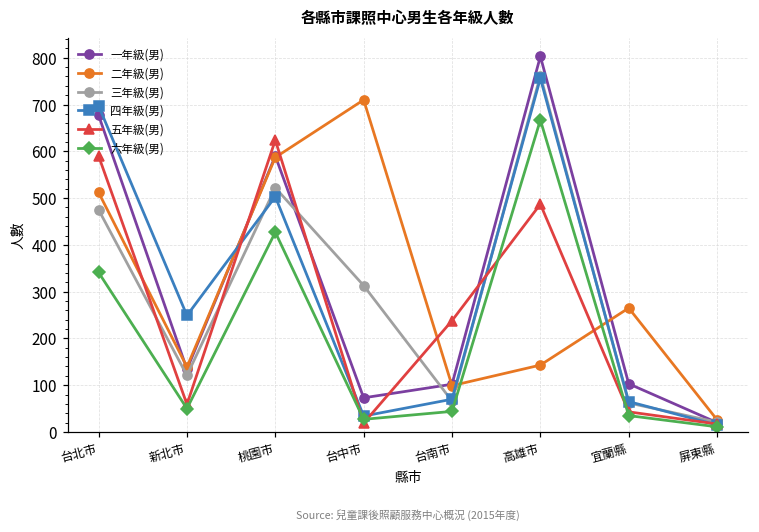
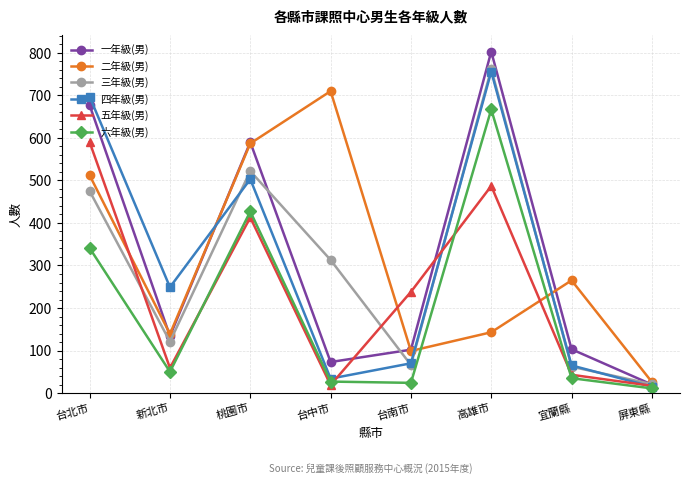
  {
    "一年級(男)": {
      "台北市": 680,
      "台中市": 70,
      "高雄市": 800,
      "宜蘭縣": 100
    },
    "二年級(男)": {
      "台北市": 510,
      "台中市": 710,
      "高雄市": 140,
      "宜蘭縣": 270
    },
    "三年級(男)": {
      "台北市": 480,
      "新北市": 120,
      "桃園市": 520,
      "台中市": 310
    },
    "四年級(男)": {
      "台北市": 700,
      "新北市": 250,
      "桃園市": 500,
      "台中市": 30
    },
    "五年級(男)": {
      "台北市": 590,
      "新北市": 60,
-     "桃園市": 620,
+     "桃園市": 410,
      "台中市": 20,
      "台南市": 240,
      "高雄市": 490,
      "宜蘭縣": 40
    },
    "六年級(男)": {
      "台北市": 340,
      "新北市": 50,
      "桃園市": 430,
      "台中市": 30,
-     "台南市": 40,
+     "台南市": 20,
      "高雄市": 670,
      "宜蘭縣": 40
    }
  }
